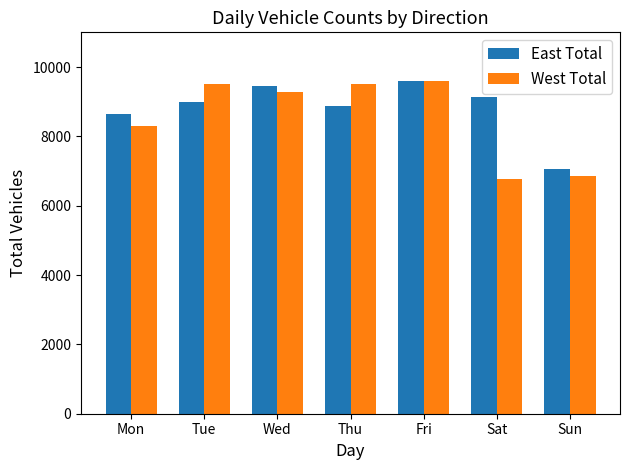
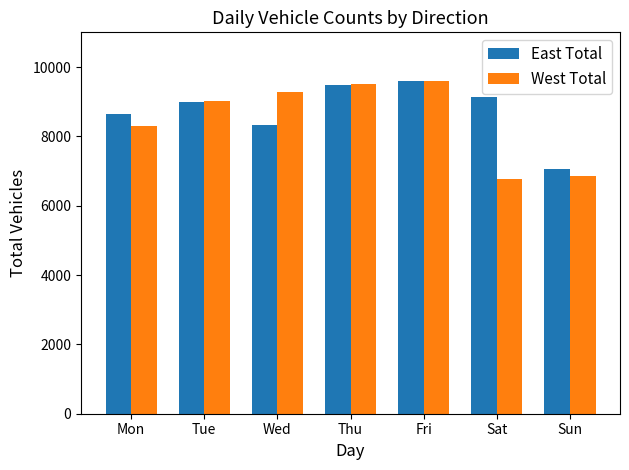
  {
    "East Total": {
      "Mon": 8600,
      "Tue": 9000,
-     "Wed": 9400,
-     "Thu": 8900,
+     "Wed": 8300,
+     "Thu": 9500,
      "Fri": 9600,
      "Sat": 9100,
      "Sun": 7000
    },
    "West Total": {
      "Mon": 8300,
-     "Tue": 9500,
+     "Tue": 9000,
      "Wed": 9300,
      "Thu": 9500,
      "Fri": 9600,
      "Sat": 6800,
      "Sun": 6900
    }
  }
